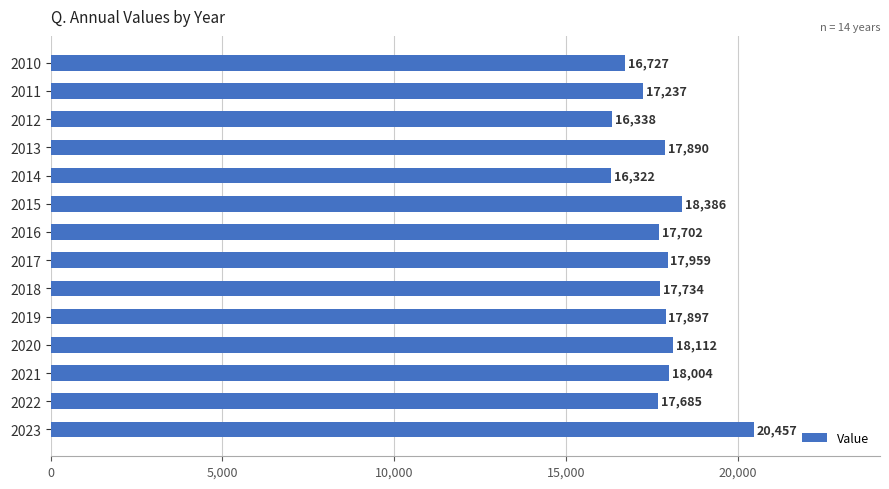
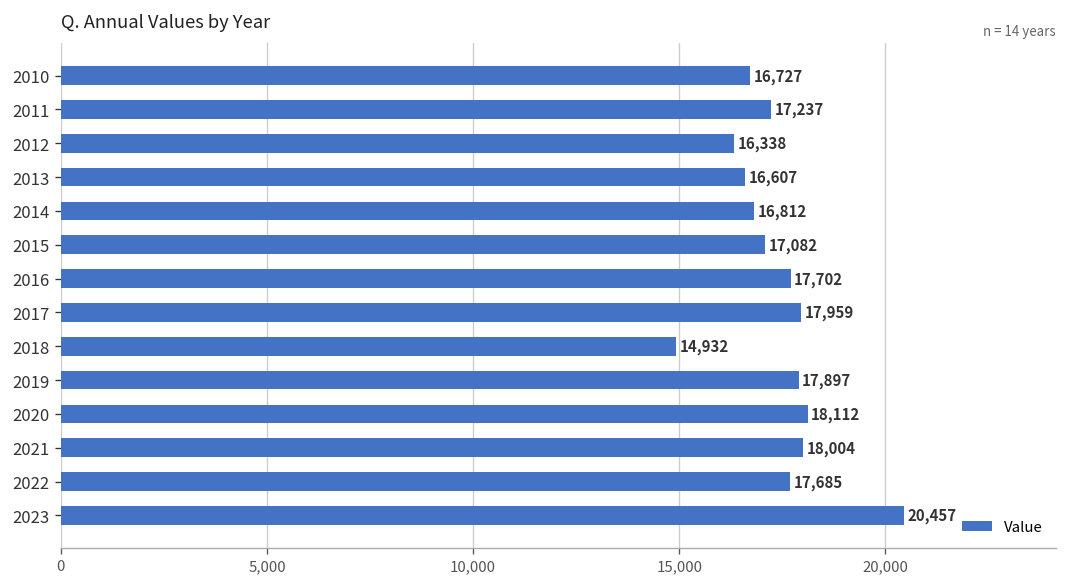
  {
    "2010": "16,727",
    "2011": "17,237",
    "2012": "16,338",
-   "2013": "17,890",
-   "2014": "16,322",
-   "2015": "18,386",
+   "2013": "16,607",
+   "2014": "16,812",
+   "2015": "17,082",
    "2016": "17,702",
    "2017": "17,959",
-   "2018": "17,734",
+   "2018": "14,932",
    "2019": "17,897",
    "2020": "18,112",
    "2021": "18,004",
    "2022": "17,685",
    "2023": "20,457"
  }
